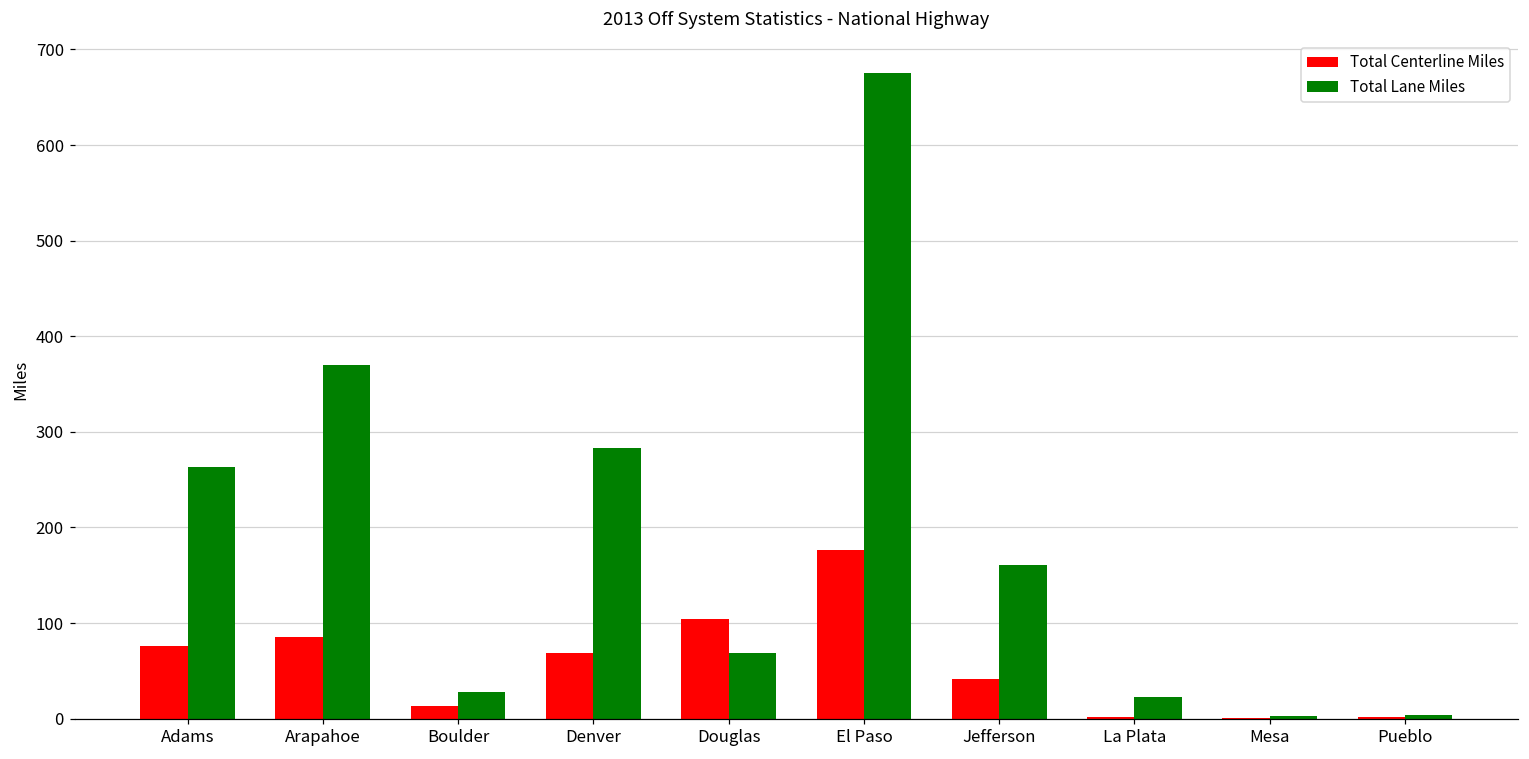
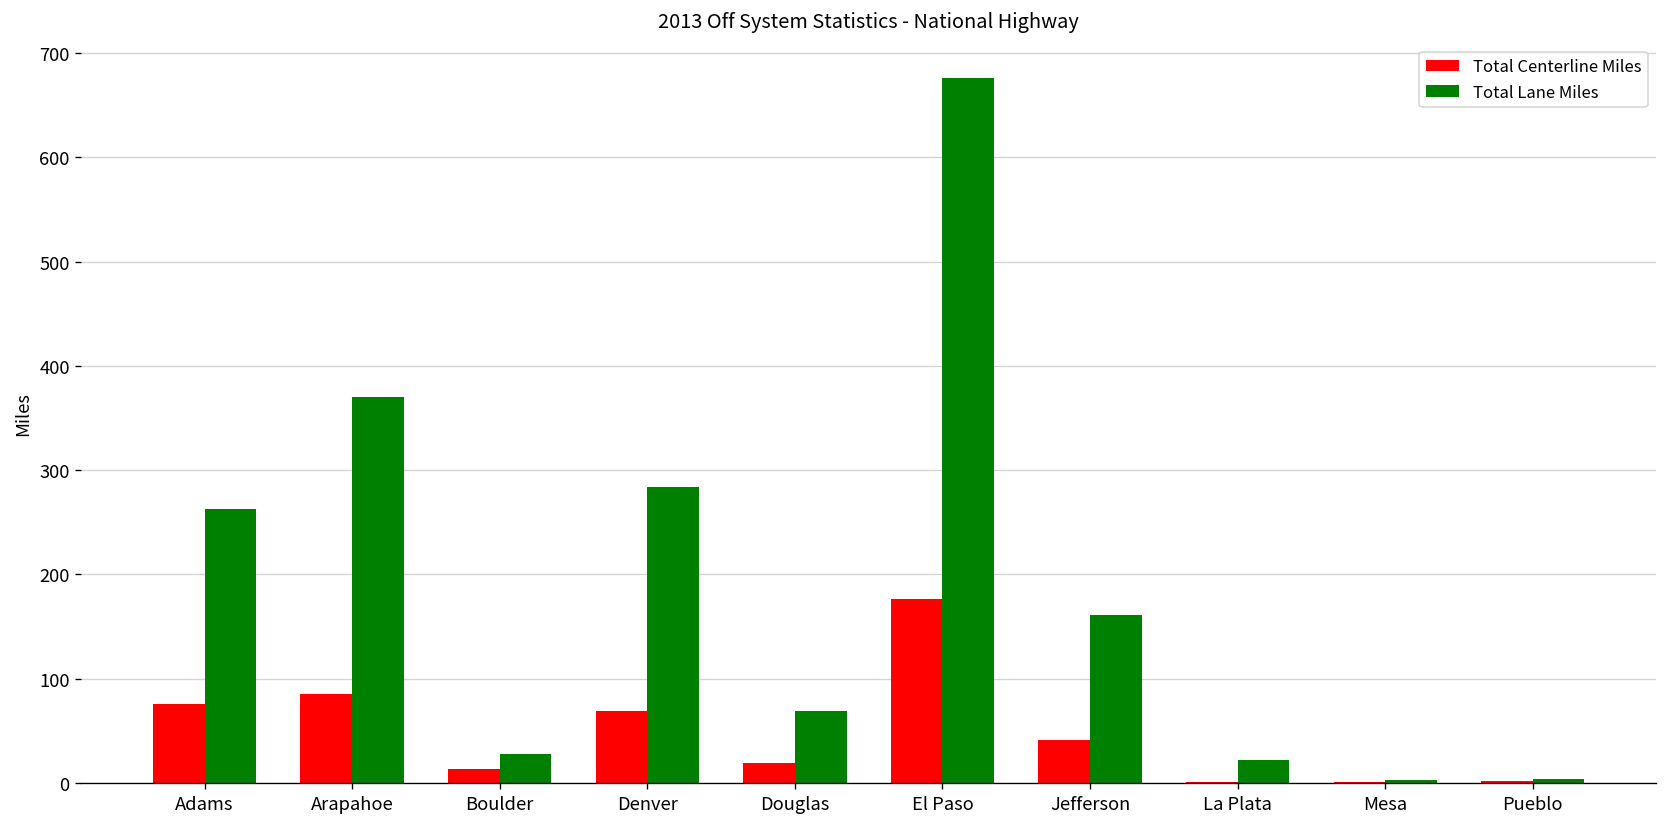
  {
    "Total Centerline Miles": {
      "Adams": 80,
      "Arapahoe": 90,
      "Boulder": 10,
      "Denver": 70,
-     "Douglas": 100,
+     "Douglas": 20,
      "El Paso": 180,
      "Jefferson": 40
    },
    "Total Lane Miles": {
      "Adams": 260,
      "Arapahoe": 370,
      "Boulder": 30,
      "Denver": 280,
      "Douglas": 70,
      "El Paso": 680,
      "Jefferson": 160,
      "La Plata": 20,
      "Pueblo": 0
    }
  }
